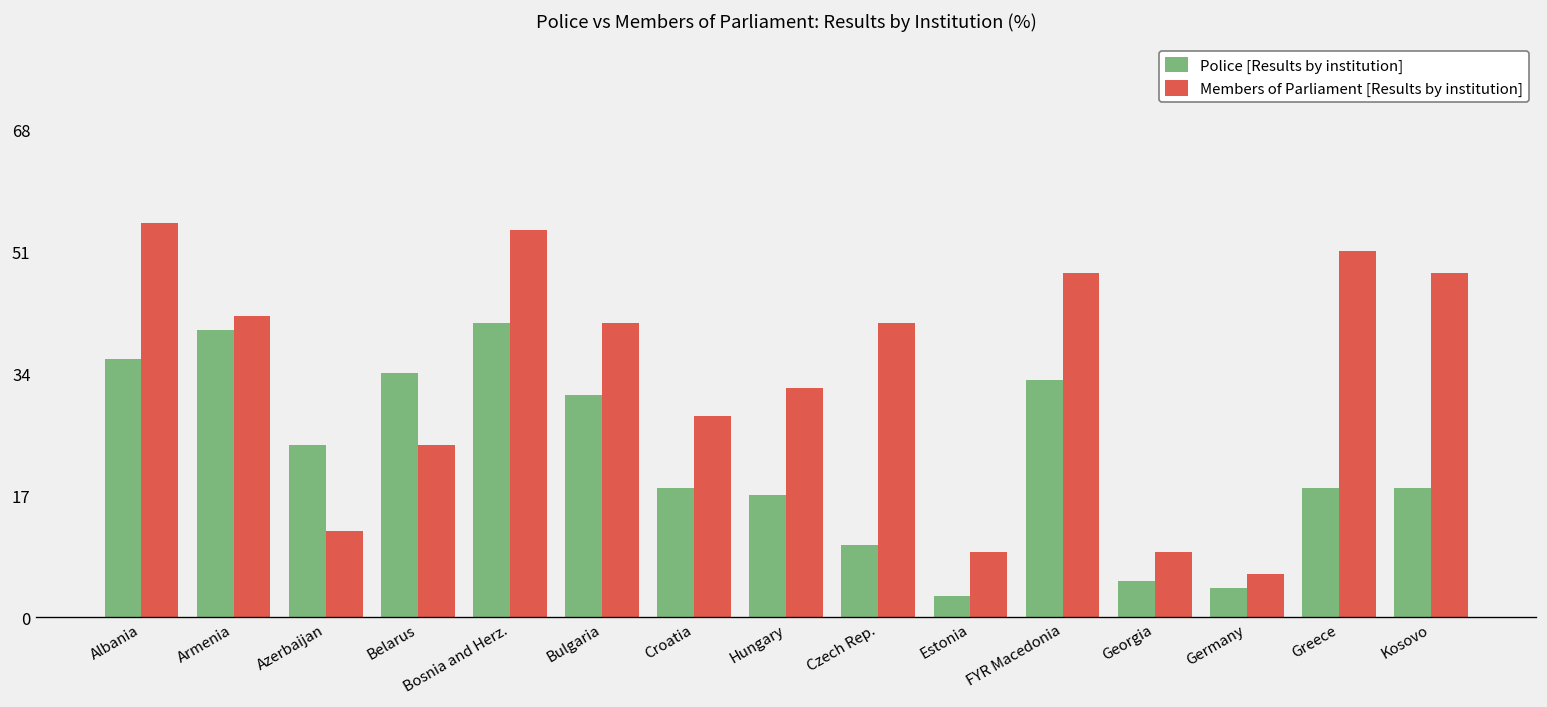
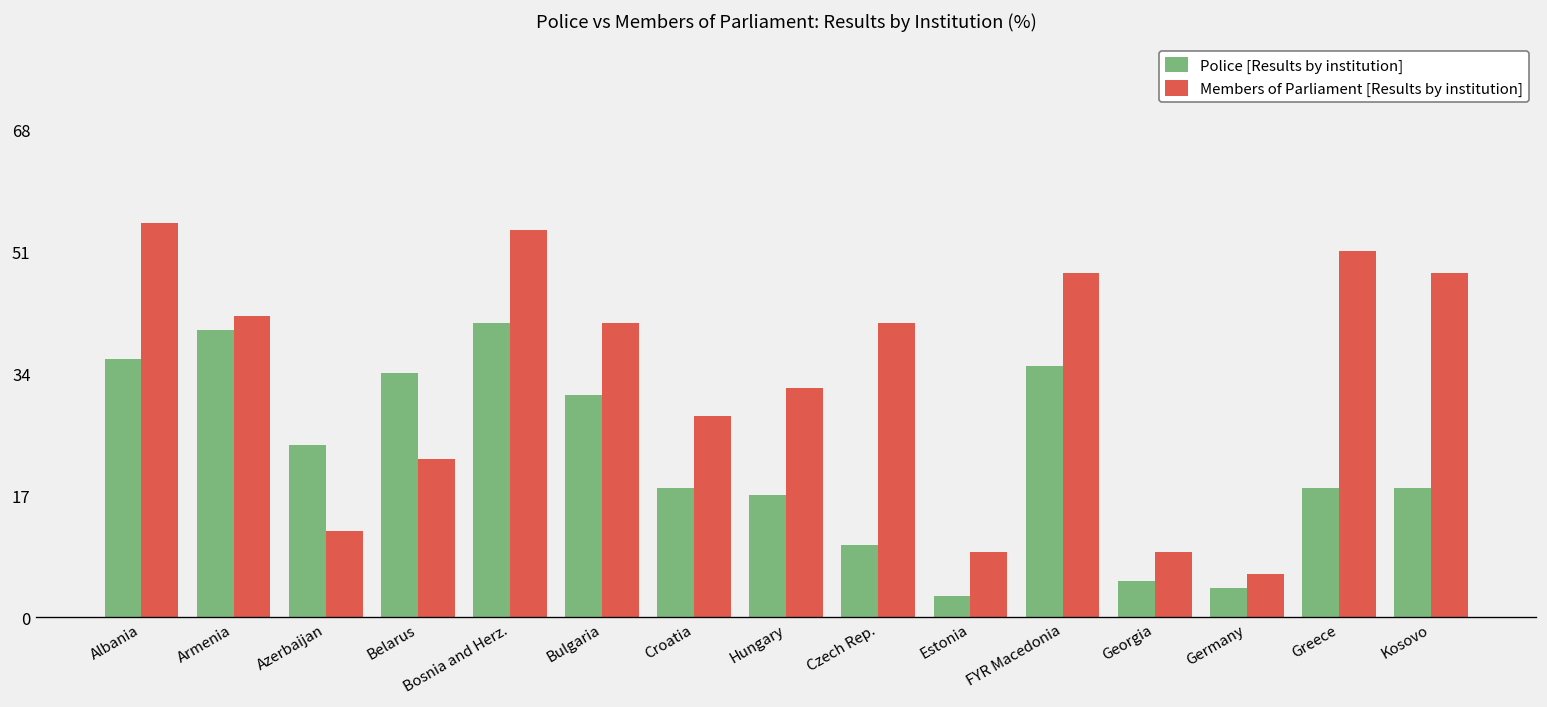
  {
    "Police [Results by institution]": {
      "Albania": 36,
      "Armenia": 40,
      "Azerbaijan": 24,
      "Belarus": 34,
      "Bosnia and Herz.": 41,
      "Bulgaria": 31,
      "Croatia": 18,
      "Hungary": 17,
      "Czech Rep.": 10,
      "Estonia": 3,
-     "FYR Macedonia": 33,
+     "FYR Macedonia": 35,
      "Georgia": 5,
      "Germany": 4,
      "Greece": 18,
      "Kosovo": 18
    },
    "Members of Parliament [Results by institution]": {
      "Albania": 55,
      "Armenia": 42,
      "Azerbaijan": 12,
-     "Belarus": 24,
+     "Belarus": 22,
      "Bosnia and Herz.": 54,
      "Bulgaria": 41,
      "Croatia": 28,
      "Hungary": 32,
      "Czech Rep.": 41,
      "Estonia": 9,
      "FYR Macedonia": 48,
      "Georgia": 9,
      "Germany": 6,
      "Greece": 51,
      "Kosovo": 48
    }
  }
